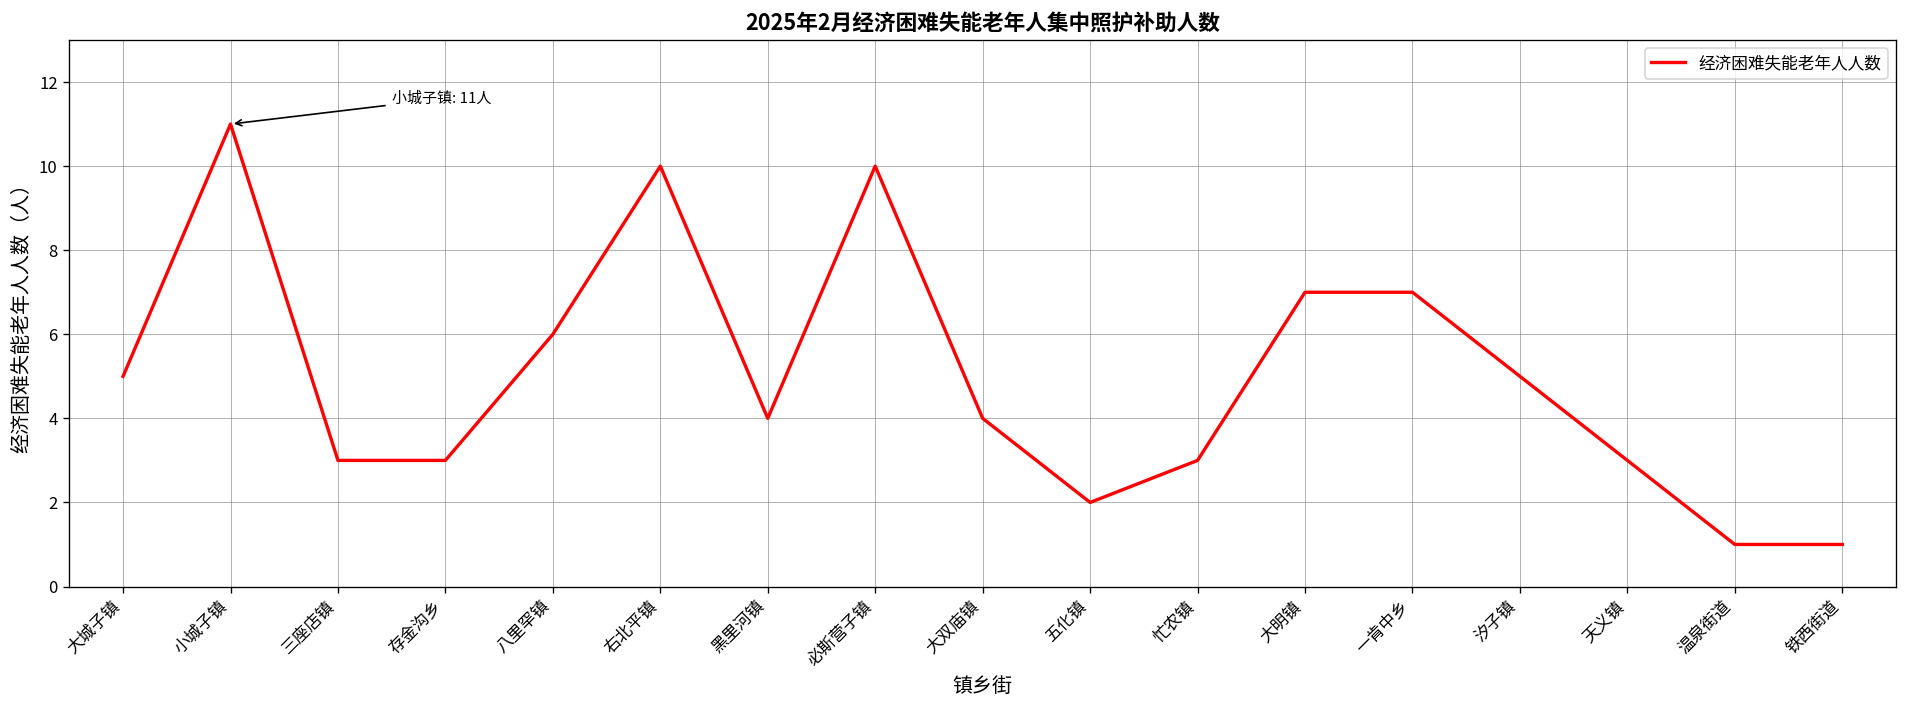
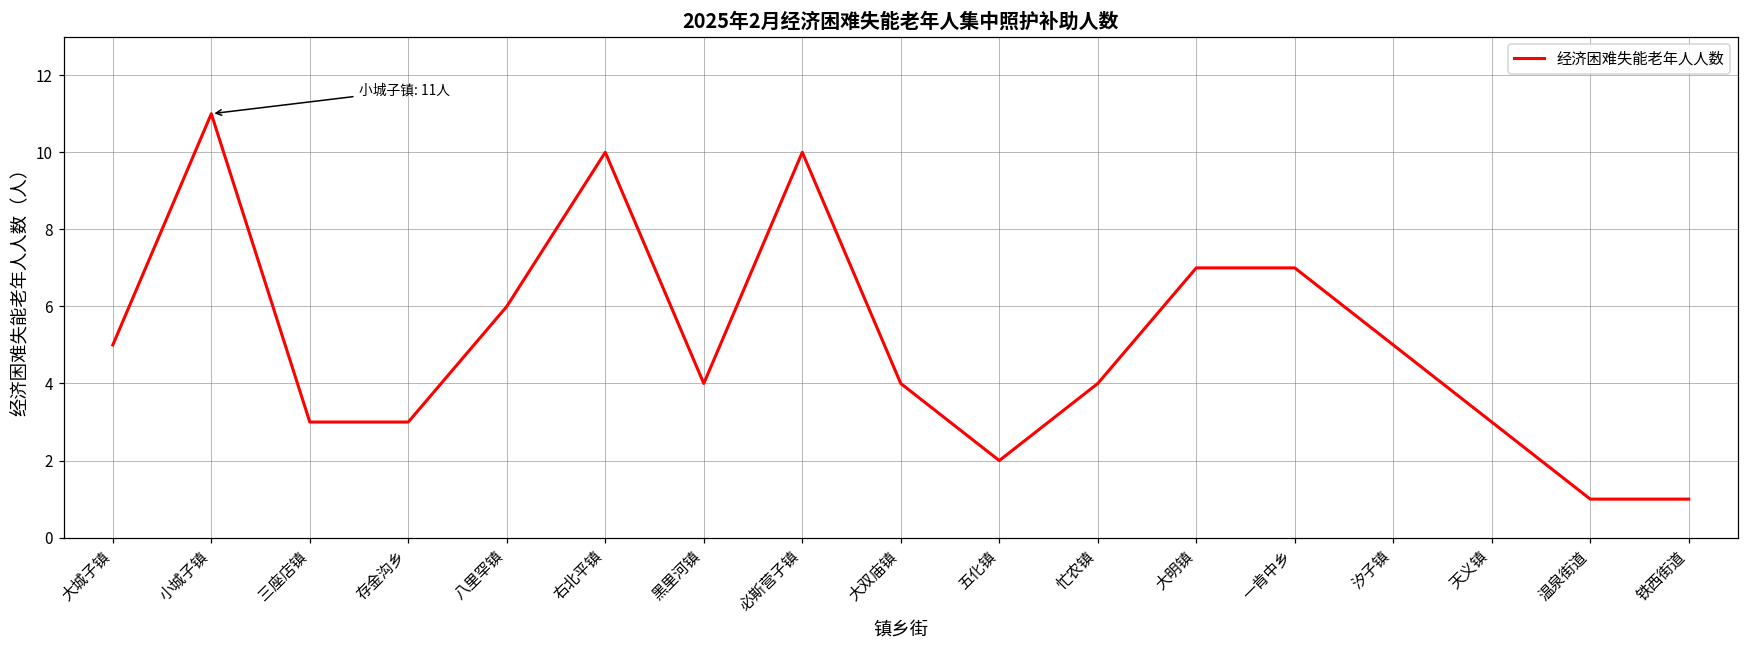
  {
    "大城子镇": 5,
    "三座店镇": 3,
    "存金沟乡": 3,
    "八里罕镇": 6,
    "右北平镇": 10,
    "黑里河镇": 4,
    "必斯营子镇": 10,
    "大双庙镇": 4,
    "五化镇": 2,
-   "忙农镇": 3,
+   "忙农镇": 4,
    "大明镇": 7,
    "一肯中乡": 7,
    "汐子镇": 5,
    "天义镇": 3,
    "温泉街道": 1,
    "铁西街道": 1
  }
